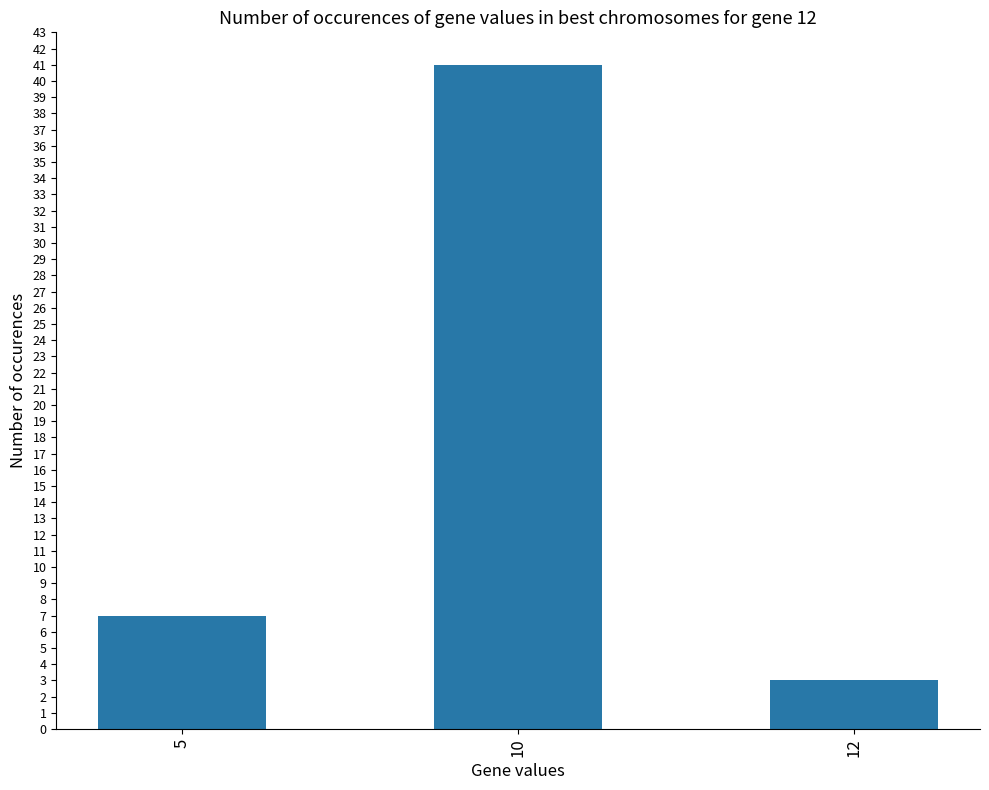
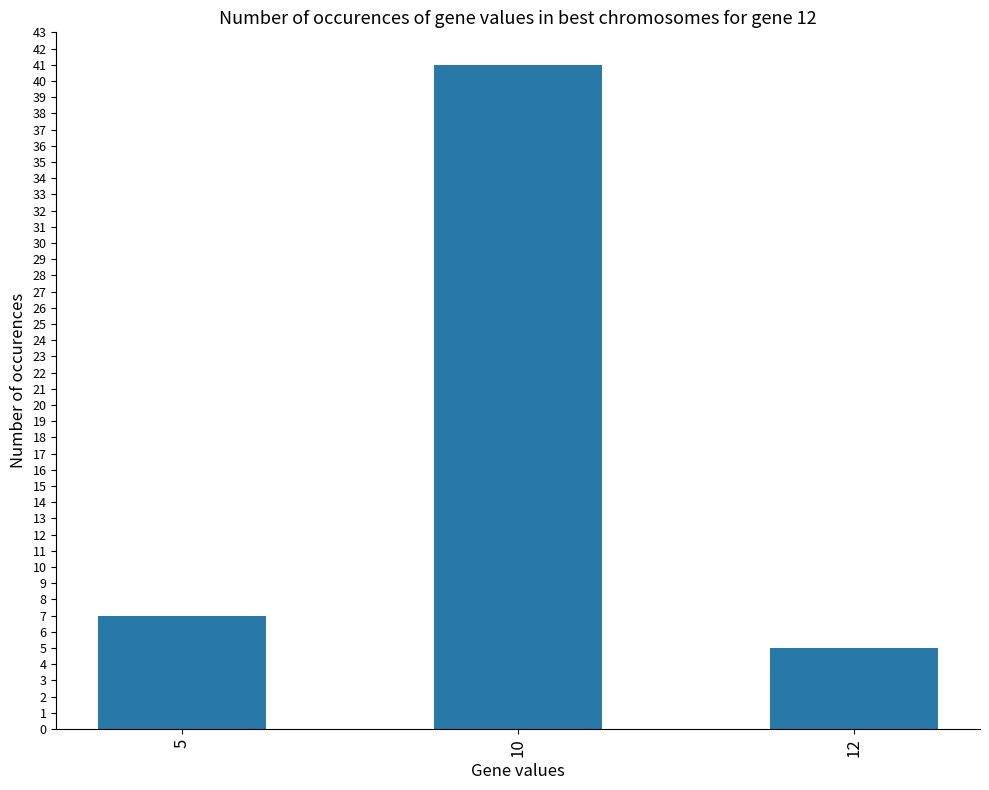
  {
    "5": 7,
    "10": 41,
-   "12": 3
+   "12": 5
  }
